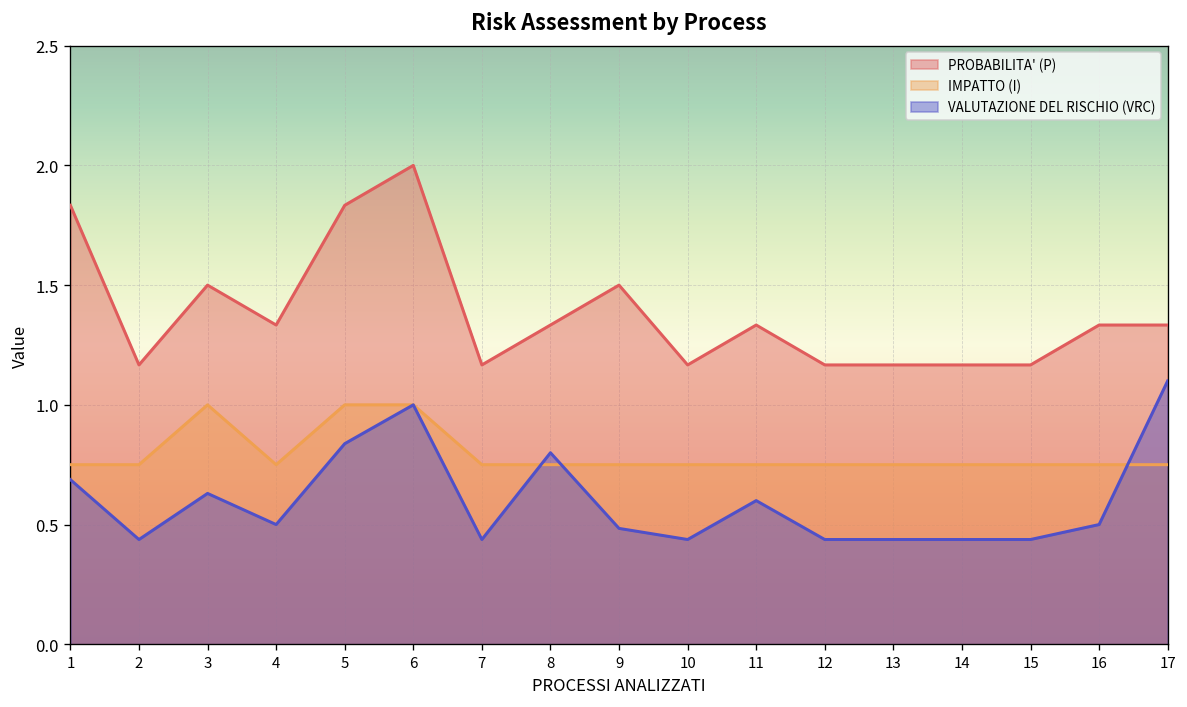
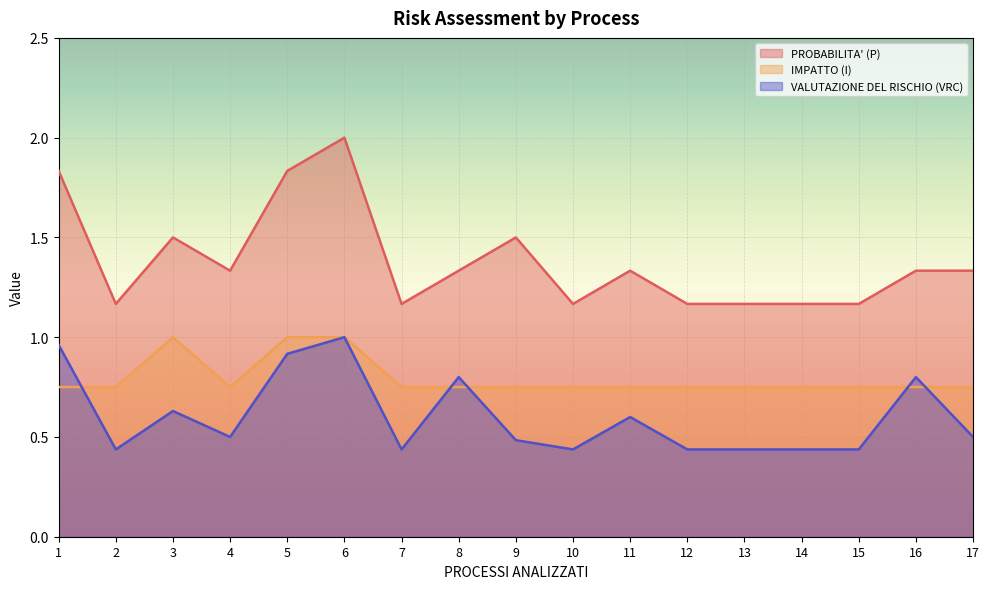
  {
    "VALUTAZIONE DEL RISCHIO (VRC)": {
-     "1": 0.69,
+     "1": 0.96,
      "2": 0.44,
      "3": 0.63,
      "4": 0.50,
-     "5": 0.84,
+     "5": 0.92,
      "7": 0.44,
      "8": 0.80,
      "9": 0.48,
      "10": 0.44,
      "11": 0.60,
      "12": 0.44,
      "13": 0.44,
      "14": 0.44,
      "15": 0.44,
-     "16": 0.5,
-     "17": 1.1
+     "16": 0.8,
+     "17": 0.5
    }
  }
